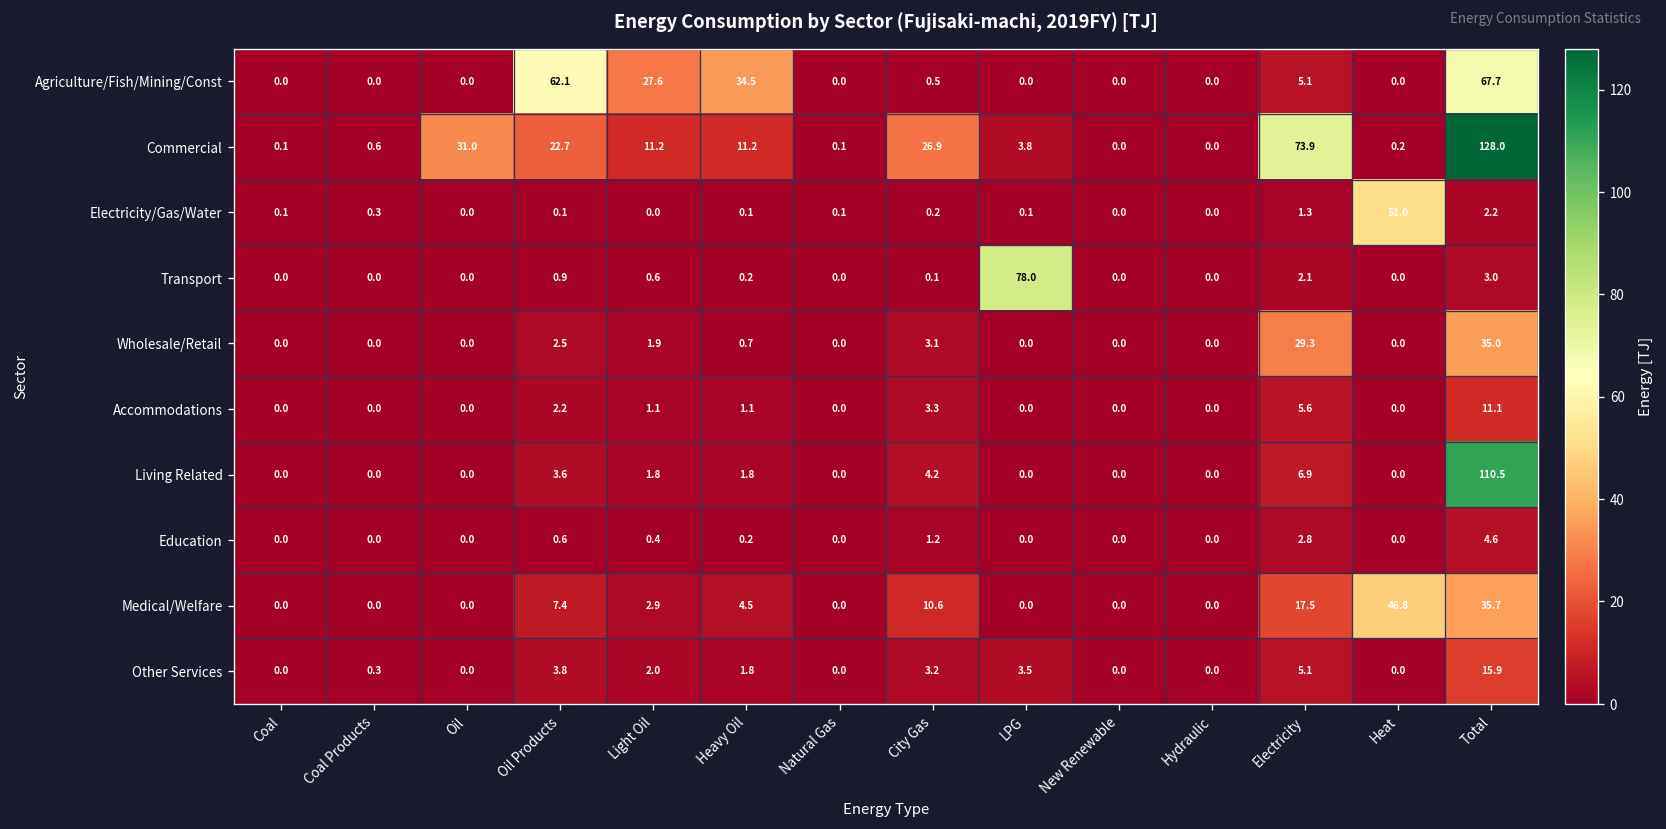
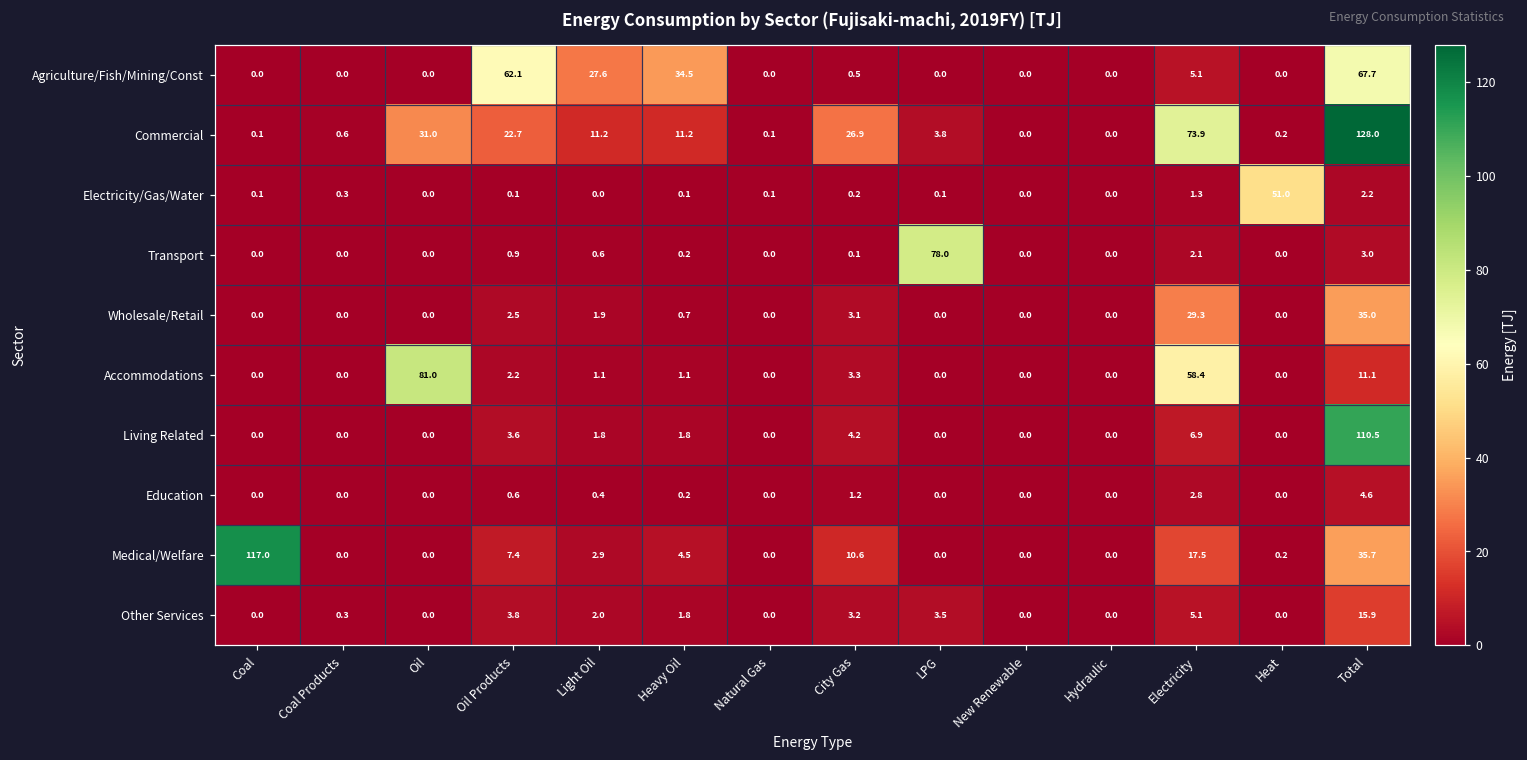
  {
    "Agriculture/Fish/Mining/Const": {
      "Coal": 0.0,
      "Coal Products": 0.0,
      "Oil": 0.0,
      "Oil Products": 62.1,
      "Light Oil": 27.6,
      "Heavy Oil": 34.5,
      "Natural Gas": 0.0,
      "City Gas": 0.5,
      "LPG": 0.0,
      "New Renewable": 0.0,
      "Hydraulic": 0.0,
      "Electricity": 5.1,
      "Heat": 0.0,
      "Total": 67.7
    },
    "Commercial": {
      "Coal": 0.1,
      "Coal Products": 0.6,
      "Oil": 31.0,
      "Oil Products": 22.7,
      "Light Oil": 11.2,
      "Heavy Oil": 11.2,
      "Natural Gas": 0.1,
      "City Gas": 26.9,
      "LPG": 3.8,
      "New Renewable": 0.0,
      "Hydraulic": 0.0,
      "Electricity": 73.9,
      "Heat": 0.2,
      "Total": 128.0
    },
    "Electricity/Gas/Water": {
      "Coal": 0.1,
      "Coal Products": 0.3,
      "Oil": 0.0,
      "Oil Products": 0.1,
      "Light Oil": 0.0,
      "Heavy Oil": 0.1,
      "Natural Gas": 0.1,
      "City Gas": 0.2,
      "LPG": 0.1,
      "New Renewable": 0.0,
      "Hydraulic": 0.0,
      "Electricity": 1.3,
      "Heat": 51.0,
      "Total": 2.2
    },
    "Transport": {
      "Coal": 0.0,
      "Coal Products": 0.0,
      "Oil": 0.0,
      "Oil Products": 0.9,
      "Light Oil": 0.6,
      "Heavy Oil": 0.2,
      "Natural Gas": 0.0,
      "City Gas": 0.1,
      "LPG": 78.0,
      "New Renewable": 0.0,
      "Hydraulic": 0.0,
      "Electricity": 2.1,
      "Heat": 0.0,
      "Total": 3.0
    },
    "Wholesale/Retail": {
      "Coal": 0.0,
      "Coal Products": 0.0,
      "Oil": 0.0,
      "Oil Products": 2.5,
      "Light Oil": 1.9,
      "Heavy Oil": 0.7,
      "Natural Gas": 0.0,
      "City Gas": 3.1,
      "LPG": 0.0,
      "New Renewable": 0.0,
      "Hydraulic": 0.0,
      "Electricity": 29.3,
      "Heat": 0.0,
      "Total": 35.0
    },
    "Accommodations": {
      "Coal": 0.0,
      "Coal Products": 0.0,
-     "Oil": 0.0,
+     "Oil": 81.0,
      "Oil Products": 2.2,
      "Light Oil": 1.1,
      "Heavy Oil": 1.1,
      "Natural Gas": 0.0,
      "City Gas": 3.3,
      "LPG": 0.0,
      "New Renewable": 0.0,
      "Hydraulic": 0.0,
-     "Electricity": 5.6,
+     "Electricity": 58.4,
      "Heat": 0.0,
      "Total": 11.1
    },
    "Living Related": {
      "Coal": 0.0,
      "Coal Products": 0.0,
      "Oil": 0.0,
      "Oil Products": 3.6,
      "Light Oil": 1.8,
      "Heavy Oil": 1.8,
      "Natural Gas": 0.0,
      "City Gas": 4.2,
      "LPG": 0.0,
      "New Renewable": 0.0,
      "Hydraulic": 0.0,
      "Electricity": 6.9,
      "Heat": 0.0,
      "Total": 110.5
    },
    "Education": {
      "Coal": 0.0,
      "Coal Products": 0.0,
      "Oil": 0.0,
      "Oil Products": 0.6,
      "Light Oil": 0.4,
      "Heavy Oil": 0.2,
      "Natural Gas": 0.0,
      "City Gas": 1.2,
      "LPG": 0.0,
      "New Renewable": 0.0,
      "Hydraulic": 0.0,
      "Electricity": 2.8,
      "Heat": 0.0,
      "Total": 4.6
    },
    "Medical/Welfare": {
-     "Coal": 0.0,
+     "Coal": 117.0,
      "Coal Products": 0.0,
      "Oil": 0.0,
      "Oil Products": 7.4,
      "Light Oil": 2.9,
      "Heavy Oil": 4.5,
      "Natural Gas": 0.0,
      "City Gas": 10.6,
      "LPG": 0.0,
      "New Renewable": 0.0,
      "Hydraulic": 0.0,
      "Electricity": 17.5,
-     "Heat": 46.8,
+     "Heat": 0.2,
      "Total": 35.7
    },
    "Other Services": {
      "Coal": 0.0,
      "Coal Products": 0.3,
      "Oil": 0.0,
      "Oil Products": 3.8,
      "Light Oil": 2.0,
      "Heavy Oil": 1.8,
      "Natural Gas": 0.0,
      "City Gas": 3.2,
      "LPG": 3.5,
      "New Renewable": 0.0,
      "Hydraulic": 0.0,
      "Electricity": 5.1,
      "Heat": 0.0,
      "Total": 15.9
    }
  }
